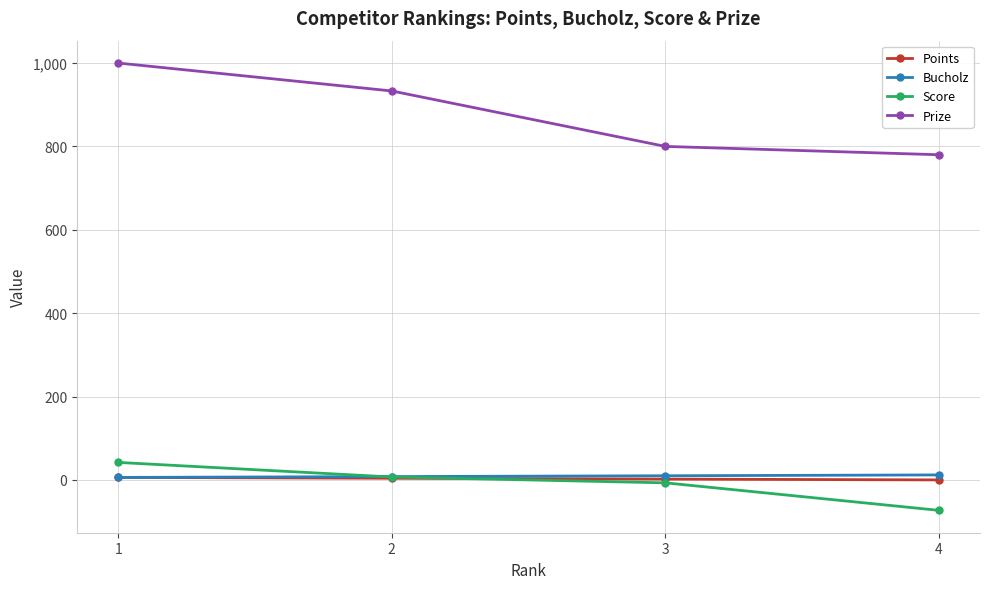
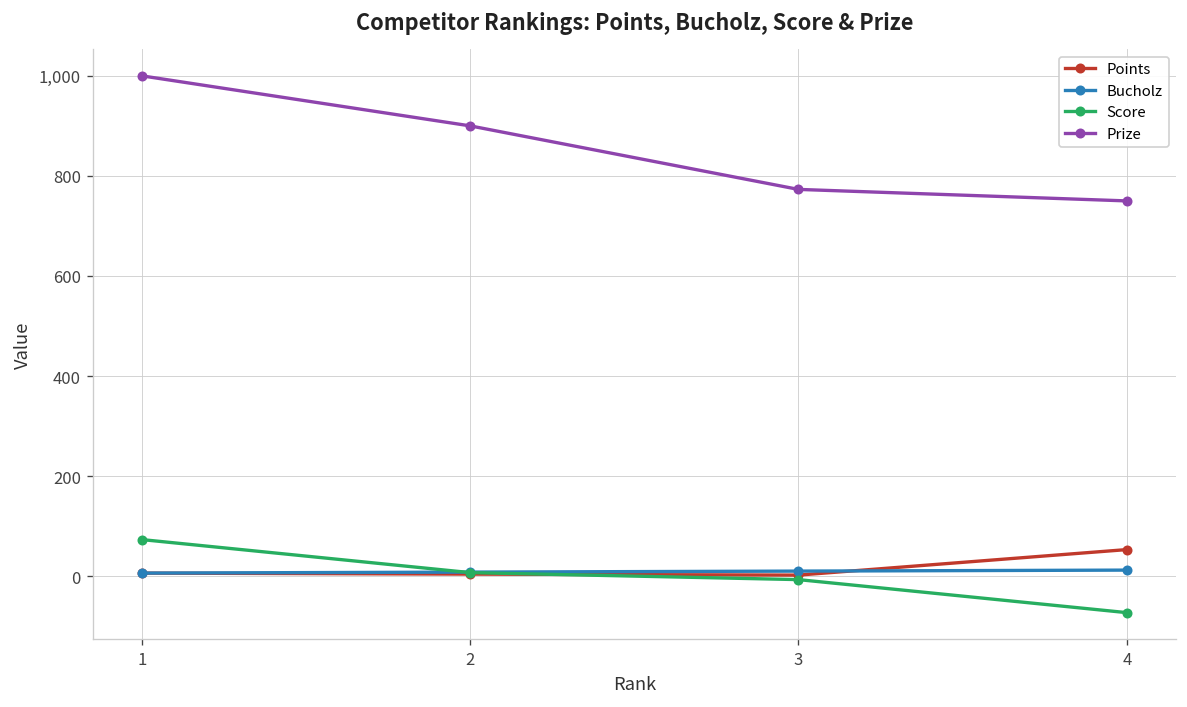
  {
    "Points": {
      "3": "0",
-     "4": "0"
+     "4": "50"
    },
    "Bucholz": {
      "3": "10",
      "4": "10"
    },
    "Score": {
-     "1": "40",
+     "1": "70",
      "3": "-10",
      "4": "-70"
    },
    "Prize": {
      "1": "1,000",
-     "2": "930",
-     "3": "800",
-     "4": "780"
+     "2": "900",
+     "3": "770",
+     "4": "750"
    }
  }
